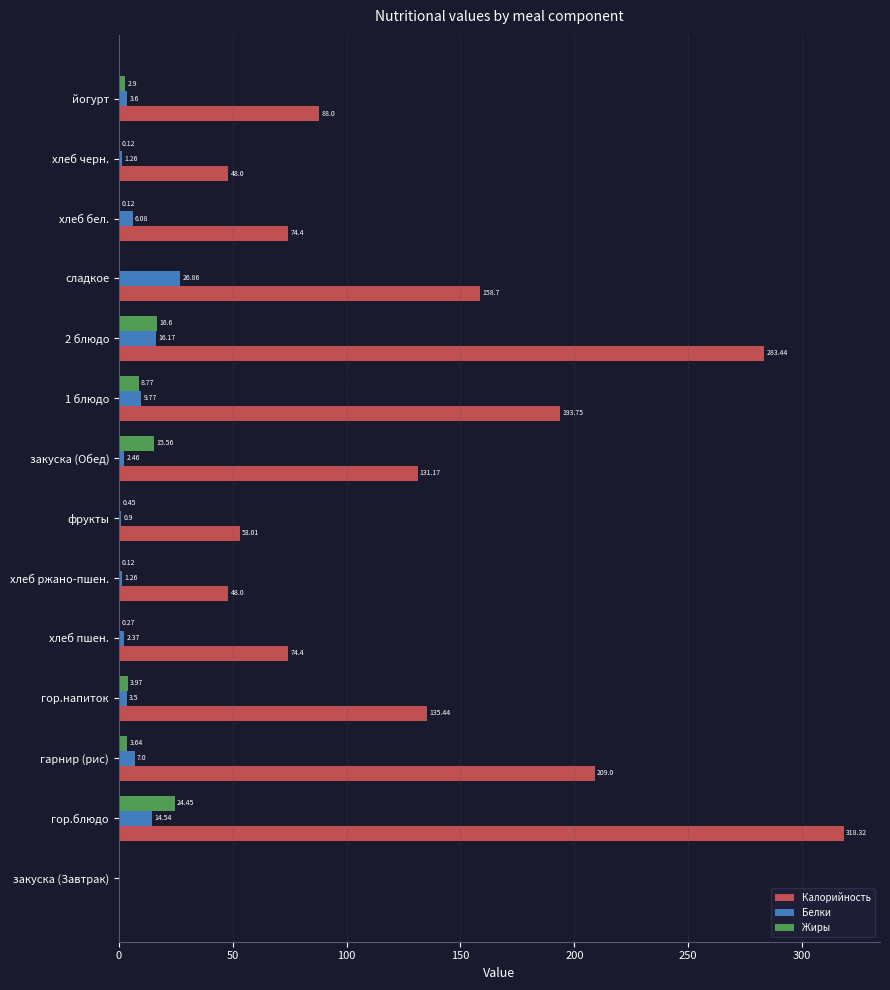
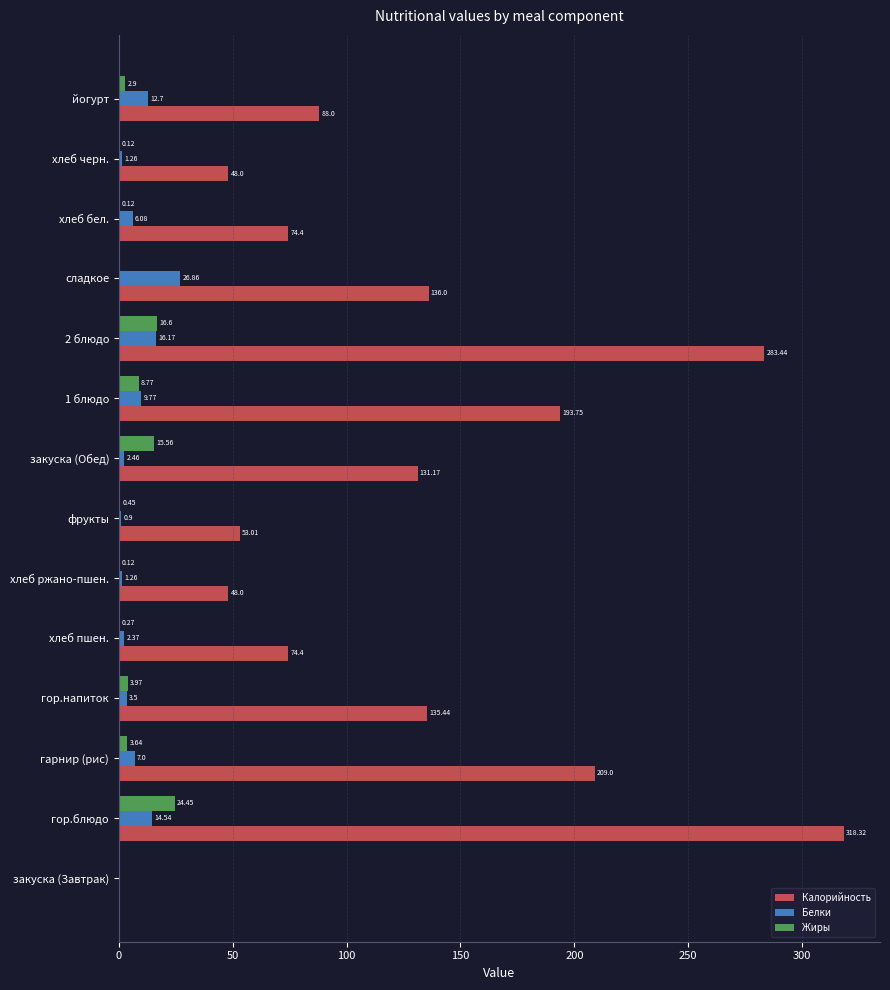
  {
    "Калорийность": {
      "йогурт": 88.0,
      "хлеб черн.": 48.0,
      "хлеб бел.": 74.4,
-     "сладкое": 158.7,
+     "сладкое": 136.0,
      "2 блюдо": 283.44,
      "1 блюдо": 193.75,
      "закуска (Обед)": 131.17,
      "фрукты": 53.01,
      "хлеб ржано-пшен.": 48.0,
      "хлеб пшен.": 74.4,
      "гор.напиток": 135.44,
      "гарнир (рис)": 209.0,
      "гор.блюдо": 318.32
    },
    "Белки": {
-     "йогурт": 3.6,
+     "йогурт": 12.7,
      "хлеб черн.": 1.26,
      "хлеб бел.": 6.08,
      "сладкое": 26.86,
      "2 блюдо": 16.17,
      "1 блюдо": 9.77,
      "закуска (Обед)": 2.46,
      "фрукты": 0.9,
      "хлеб ржано-пшен.": 1.26,
      "хлеб пшен.": 2.37,
      "гор.напиток": 3.5,
      "гарнир (рис)": 7.0,
      "гор.блюдо": 14.54
    },
    "Жиры": {
      "йогурт": 2.9,
      "хлеб черн.": 0.12,
      "хлеб бел.": 0.12,
      "2 блюдо": 16.6,
      "1 блюдо": 8.77,
      "закуска (Обед)": 15.56,
      "фрукты": 0.45,
      "хлеб ржано-пшен.": 0.12,
      "хлеб пшен.": 0.27,
      "гор.напиток": 3.97,
      "гарнир (рис)": 3.64,
      "гор.блюдо": 24.45
    }
  }
